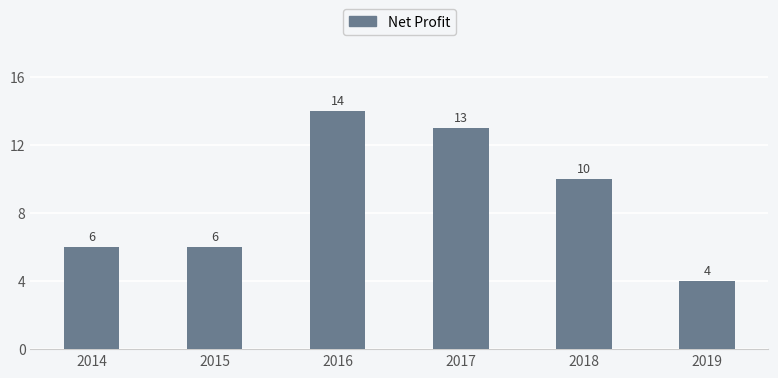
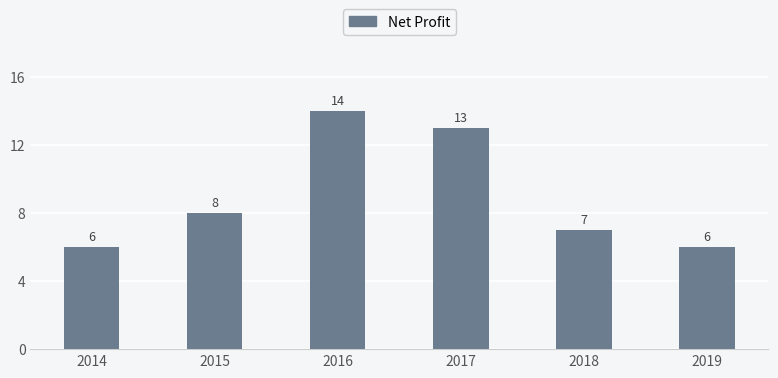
  {
    "2014": 6,
-   "2015": 6,
+   "2015": 8,
    "2016": 14,
    "2017": 13,
-   "2018": 10,
-   "2019": 4
+   "2018": 7,
+   "2019": 6
  }
